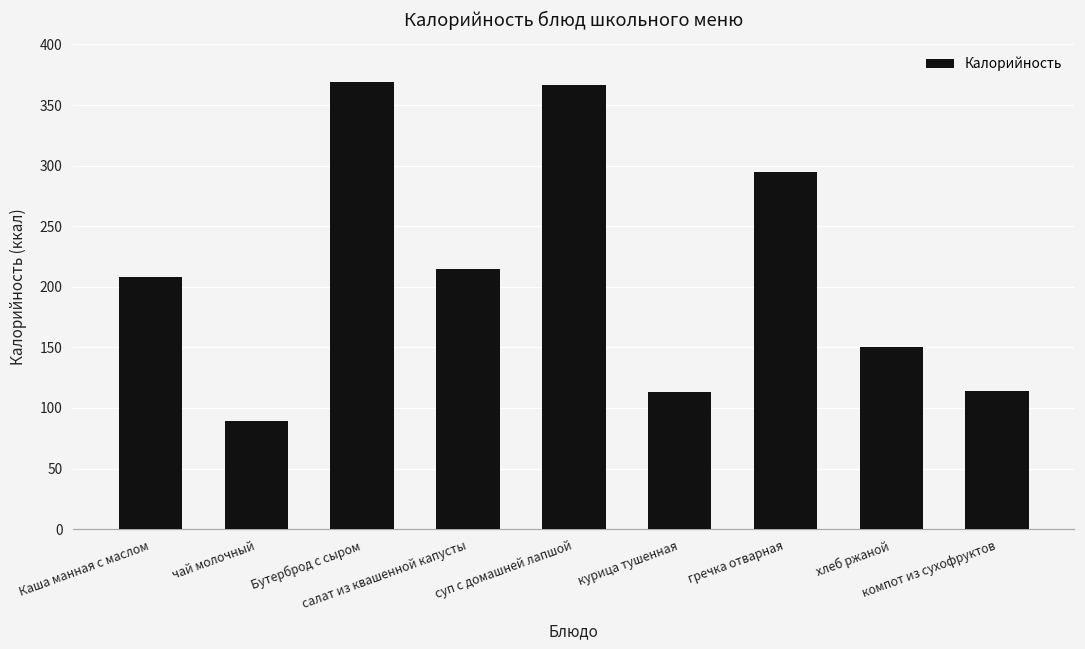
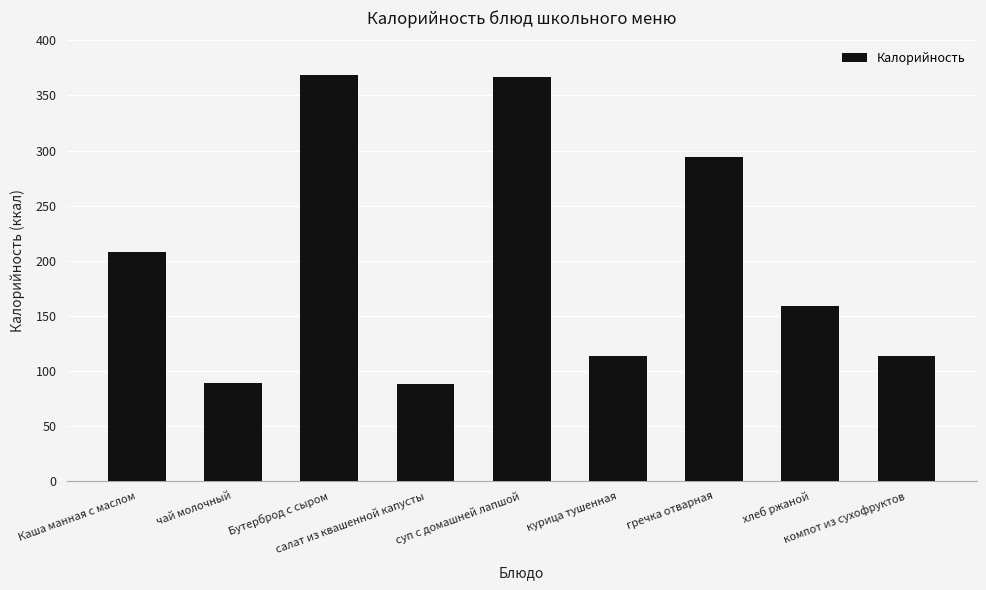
  {
    "Каша манная с маслом": 208,
    "чай молочный": 89,
    "Бутерброд с сыром": 369,
-   "салат из квашенной капусты": 215,
+   "салат из квашенной капусты": 88,
    "суп с домашней лапшой": 367,
    "курица тушенная": 114,
    "гречка отварная": 295,
-   "хлеб ржаной": 150,
+   "хлеб ржаной": 159,
    "компот из сухофруктов": 114
  }
